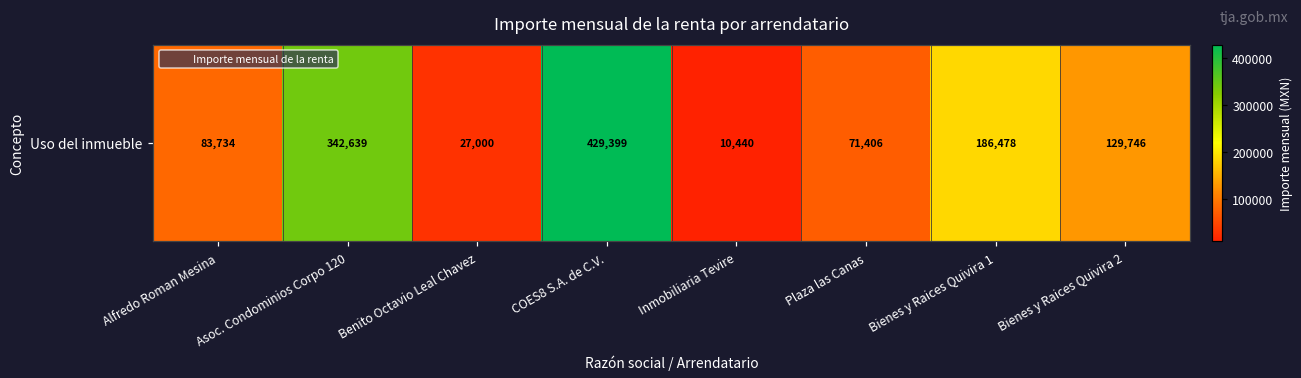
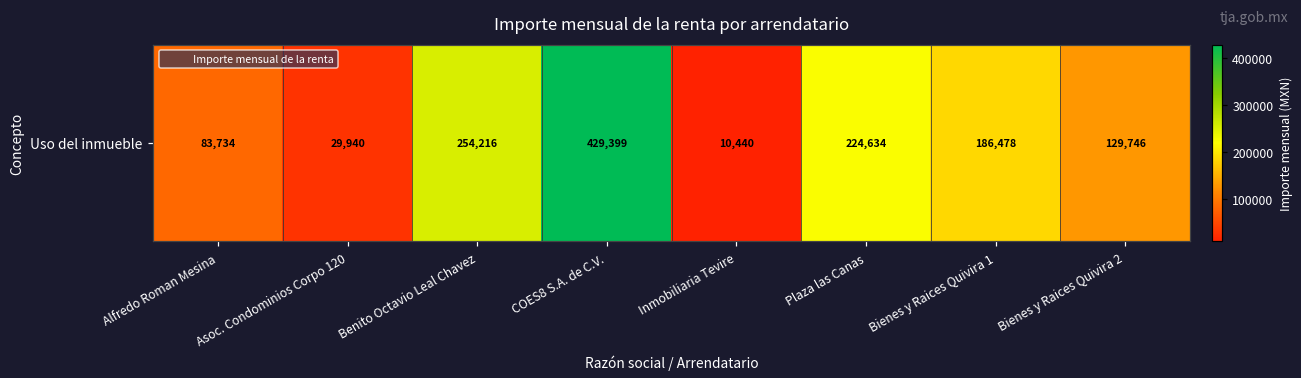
  {
    "Uso del inmueble": {
      "Alfredo Roman Mesina": "83,734",
-     "Asoc. Condominios Corpo 120": "342,639",
-     "Benito Octavio Leal Chavez": "27,000",
+     "Asoc. Condominios Corpo 120": "29,940",
+     "Benito Octavio Leal Chavez": "254,216",
      "COES8 S.A. de C.V.": "429,399",
      "Inmobiliaria Tevire": "10,440",
-     "Plaza las Canas": "71,406",
+     "Plaza las Canas": "224,634",
      "Bienes y Raices Quivira 1": "186,478",
      "Bienes y Raices Quivira 2": "129,746"
    }
  }
